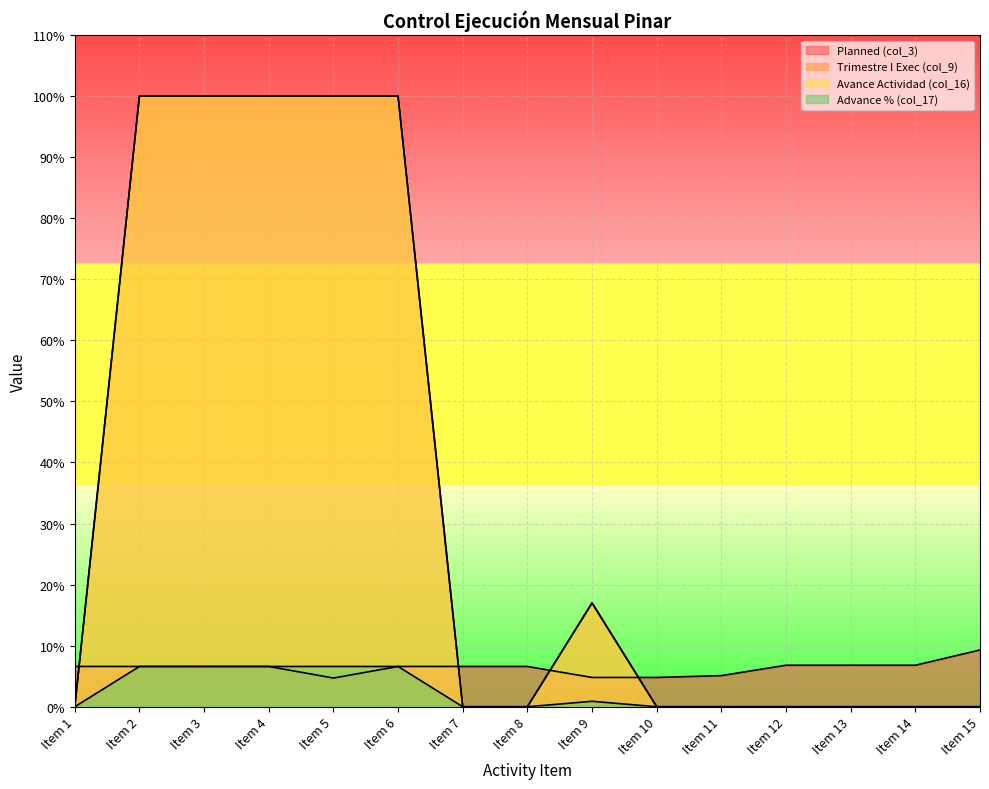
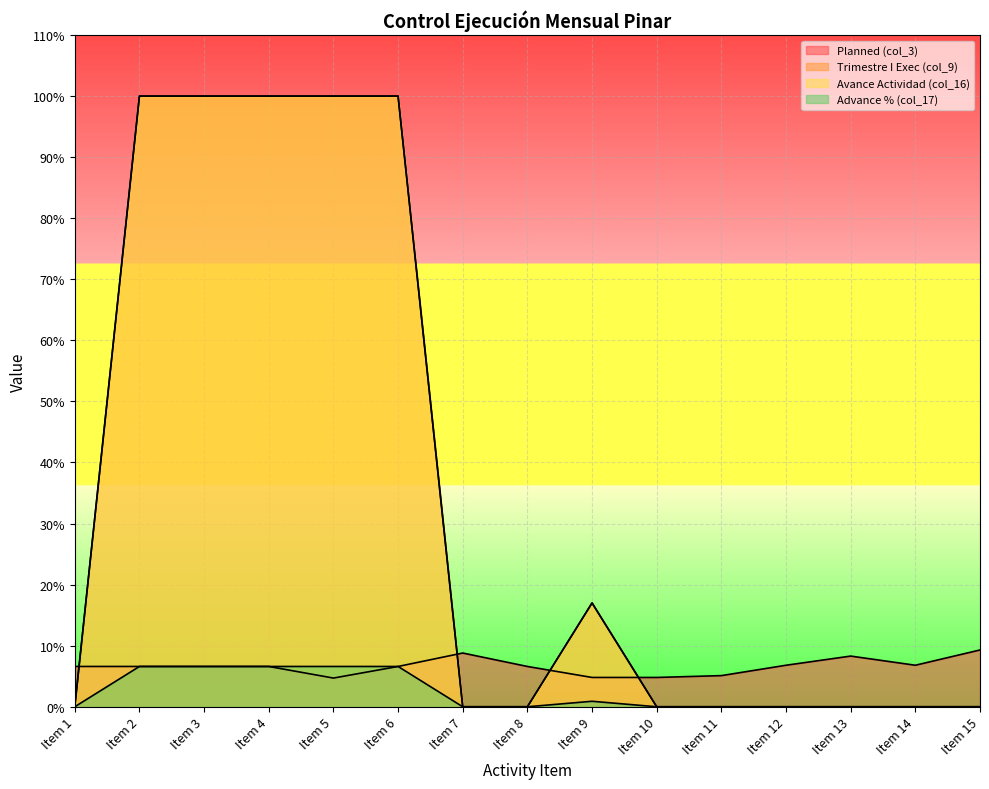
  {
    "Planned (col_3)": {
      "Item 1": "7%",
      "Item 5": "5%",
-     "Item 7": "7%",
+     "Item 7": "9%",
      "Item 8": "7%",
      "Item 9": "5%",
      "Item 10": "5%",
      "Item 11": "5%",
      "Item 12": "7%",
-     "Item 13": "7%",
+     "Item 13": "8%",
      "Item 14": "7%",
      "Item 15": "9%"
    },
    "Avance Actividad (col_16)": {
      "Item 2": "100%",
      "Item 3": "100%",
      "Item 4": "100%",
      "Item 5": "100%",
      "Item 6": "100%",
      "Item 9": "17%"
    },
    "Advance % (col_17)": {
      "Item 5": "7%",
      "Item 9": "1%"
    }
  }
